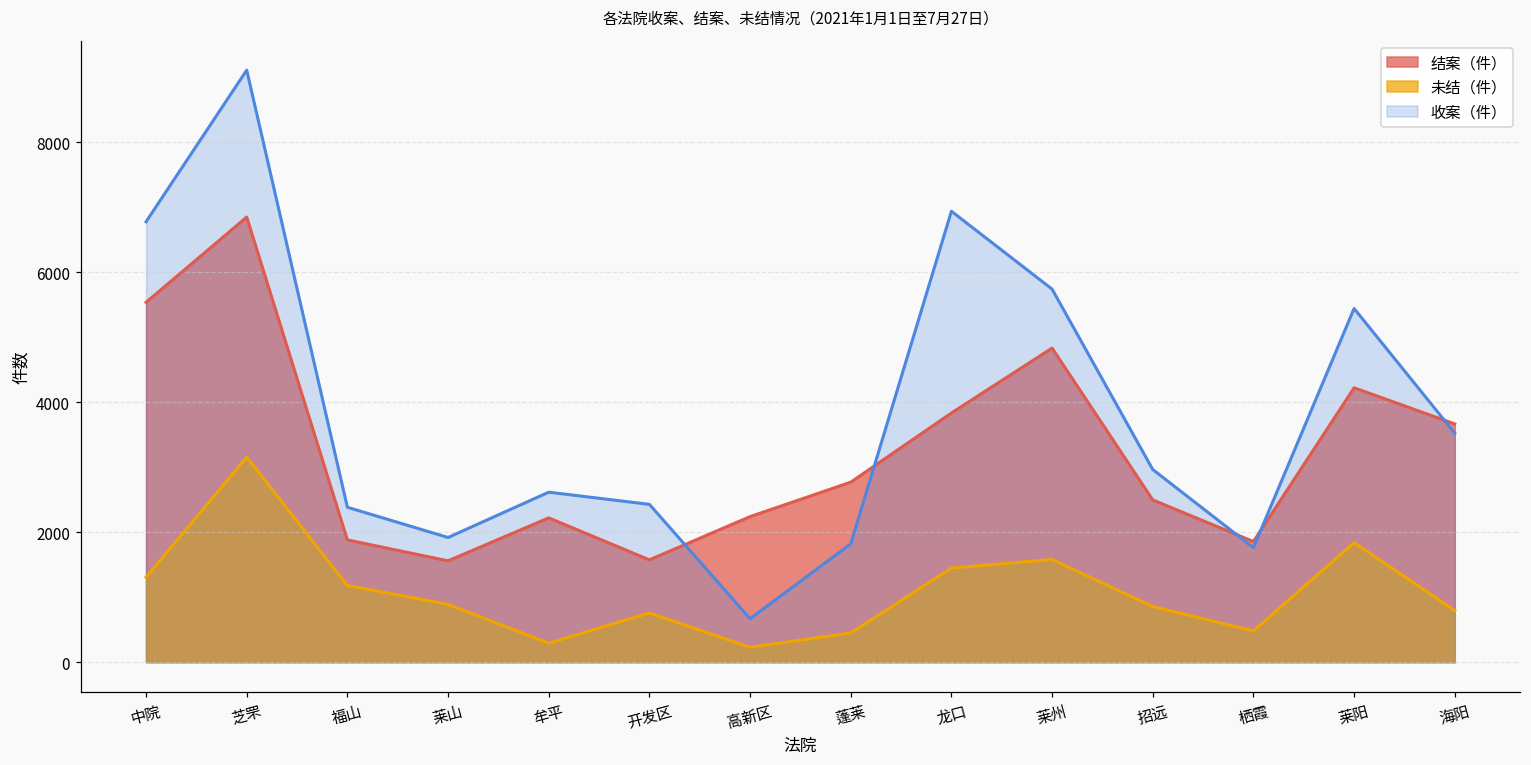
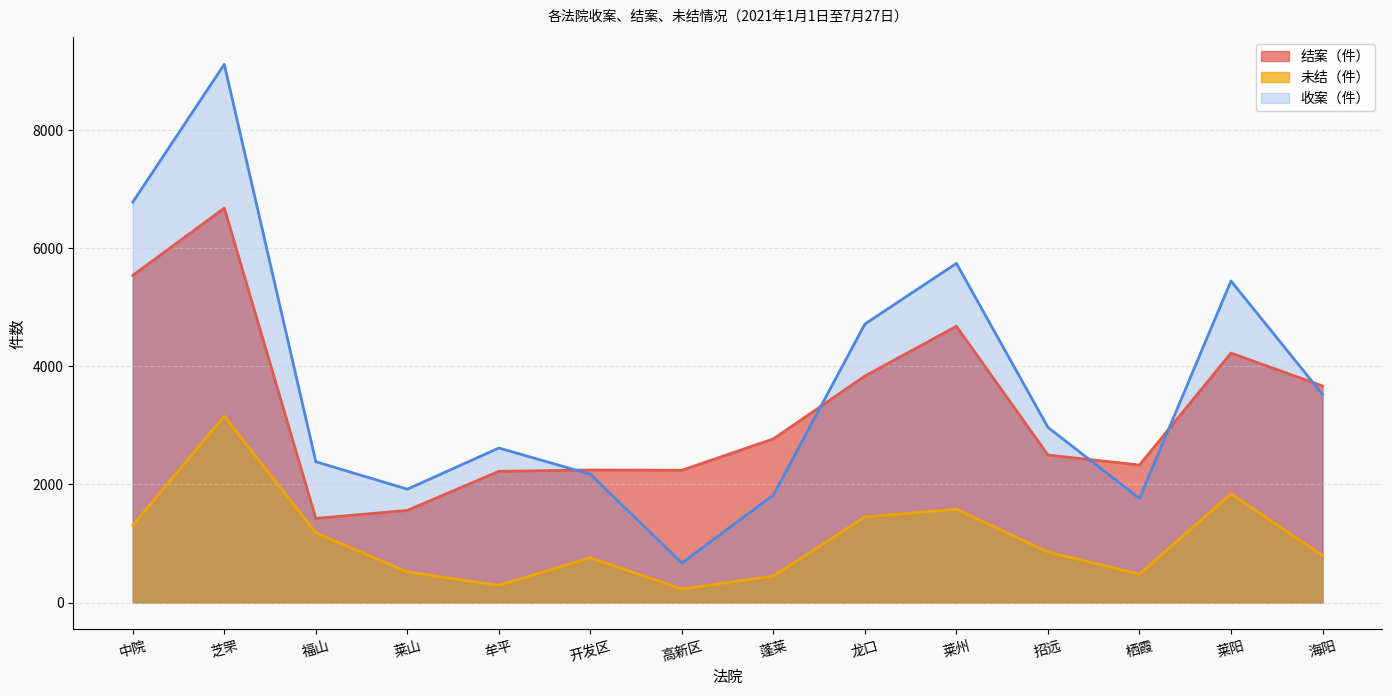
  {
    "结案（件）": {
      "中院": 5500,
-     "芝罘": 6800,
-     "福山": 1900,
+     "芝罘": 6700,
+     "福山": 1400,
      "莱山": 1600,
      "牟平": 2200,
-     "开发区": 1600,
+     "开发区": 2200,
      "高新区": 2200,
      "蓬莱": 2800,
      "龙口": 3800,
-     "莱州": 4800,
+     "莱州": 4700,
      "招远": 2500,
-     "栖霞": 1900,
+     "栖霞": 2300,
      "莱阳": 4200,
      "海阳": 3700
    },
    "未结（件）": {
      "中院": 1300,
      "芝罘": 3200,
      "福山": 1200,
-     "莱山": 900,
+     "莱山": 500,
      "牟平": 300,
      "开发区": 800,
      "高新区": 200,
      "蓬莱": 400,
      "龙口": 1400,
      "莱州": 1600,
      "招远": 900,
      "栖霞": 500,
      "莱阳": 1800,
      "海阳": 800
    },
    "收案（件）": {
      "中院": 6800,
      "芝罘": 9100,
      "福山": 2400,
      "莱山": 1900,
      "牟平": 2600,
-     "开发区": 2400,
+     "开发区": 2200,
      "高新区": 700,
      "蓬莱": 1800,
-     "龙口": 6900,
+     "龙口": 4700,
      "莱州": 5700,
      "招远": 3000,
      "栖霞": 1800,
      "莱阳": 5400,
      "海阳": 3500
    }
  }
